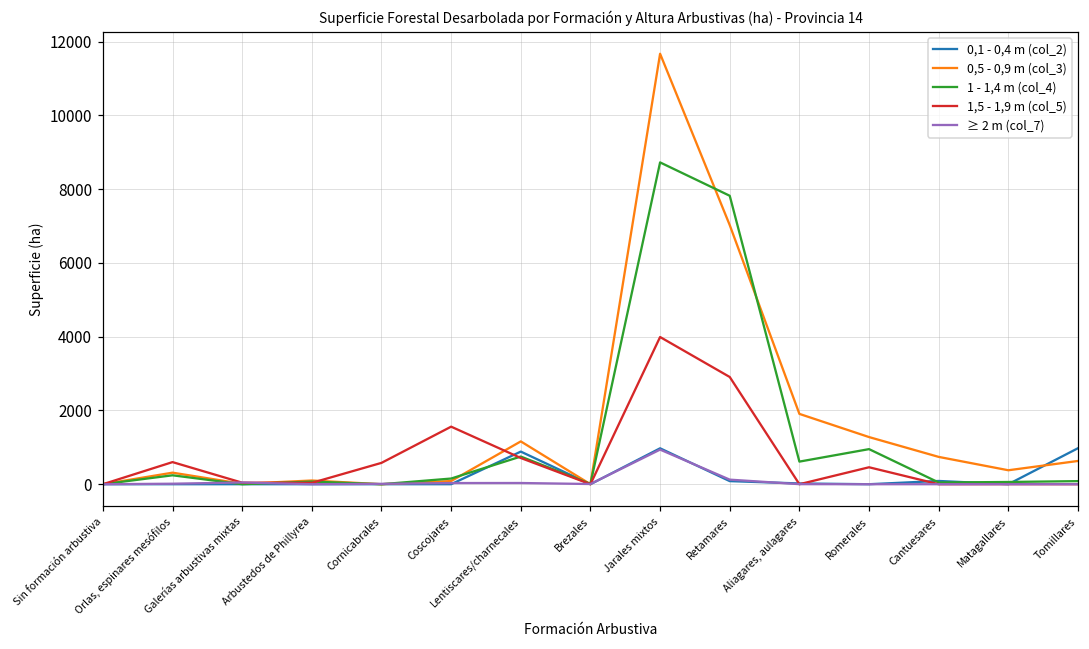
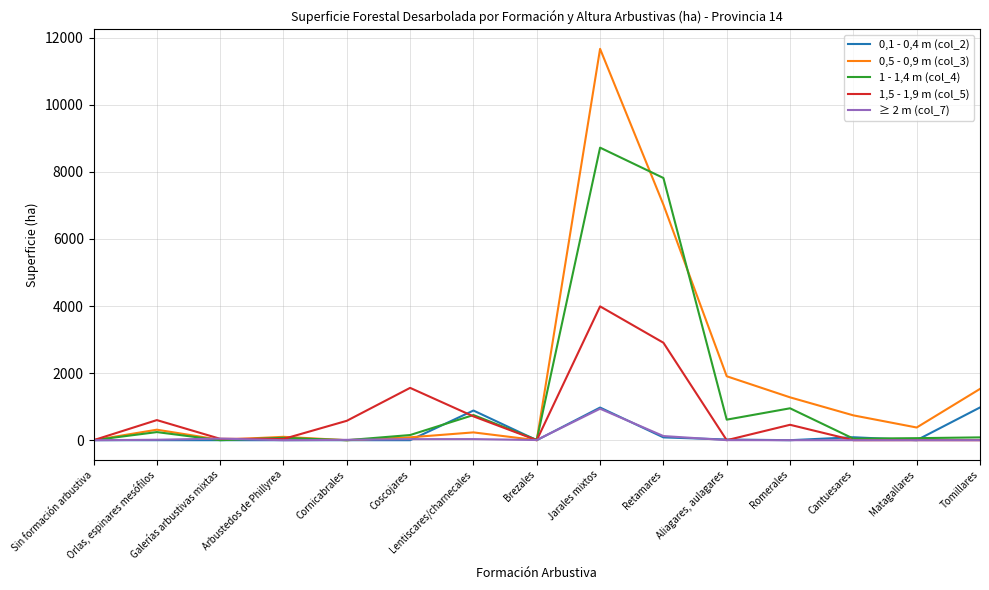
  {
    "0,1 - 0,4 m (col_2)": {
      "Lentiscares/charnecales": 900,
      "Tomillares": 1000
    },
    "0,5 - 0,9 m (col_3)": {
-     "Lentiscares/charnecales": 1200,
+     "Lentiscares/charnecales": 200,
      "Jarales mixtos": 11700,
      "Retamares": 7000,
      "Aliagares, aulagares": 1900,
      "Romerales": 1300,
      "Cantuesares": 700,
      "Matagallares": 400,
-     "Tomillares": 600
+     "Tomillares": 1500
    },
    "1 - 1,4 m (col_4)": {
      "Jarales mixtos": 8700,
      "Retamares": 7800,
      "Aliagares, aulagares": 600,
      "Romerales": 1000,
      "Tomillares": 100
    },
    "1,5 - 1,9 m (col_5)": {
      "Orlas, espinares mesófilos": 600,
      "Cornicabrales": 600,
      "Coscojares": 1600,
      "Jarales mixtos": 4000,
      "Retamares": 2900,
      "Romerales": 500
    },
    "≥ 2 m (col_7)": {
      "Lentiscares/charnecales": 0
    }
  }
